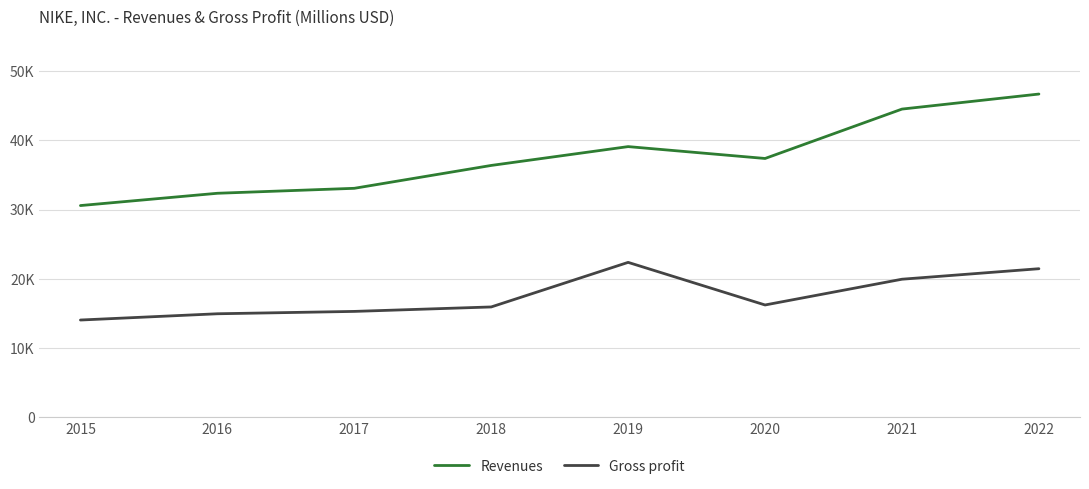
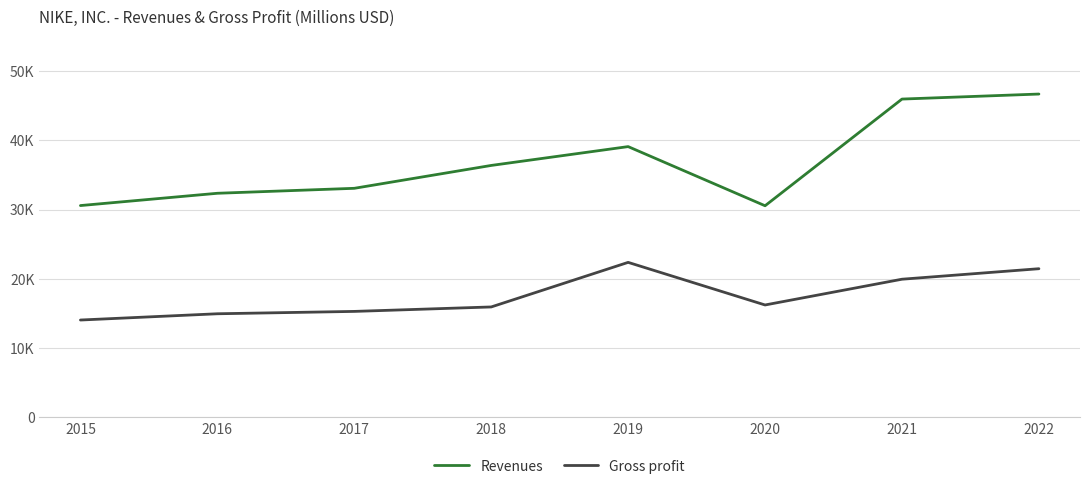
  {
    "Revenues": {
      "2015": 31000,
      "2016": 32000,
      "2017": 33000,
      "2018": 36000,
      "2019": 39000,
-     "2020": 37000,
-     "2021": 45000,
+     "2020": 31000,
+     "2021": 46000,
      "2022": 47000
    },
    "Gross profit": {
      "2015": 14000,
      "2016": 15000,
      "2017": 15000,
      "2018": 16000,
      "2019": 22000,
      "2020": 16000,
      "2021": 20000,
      "2022": 21000
    }
  }
